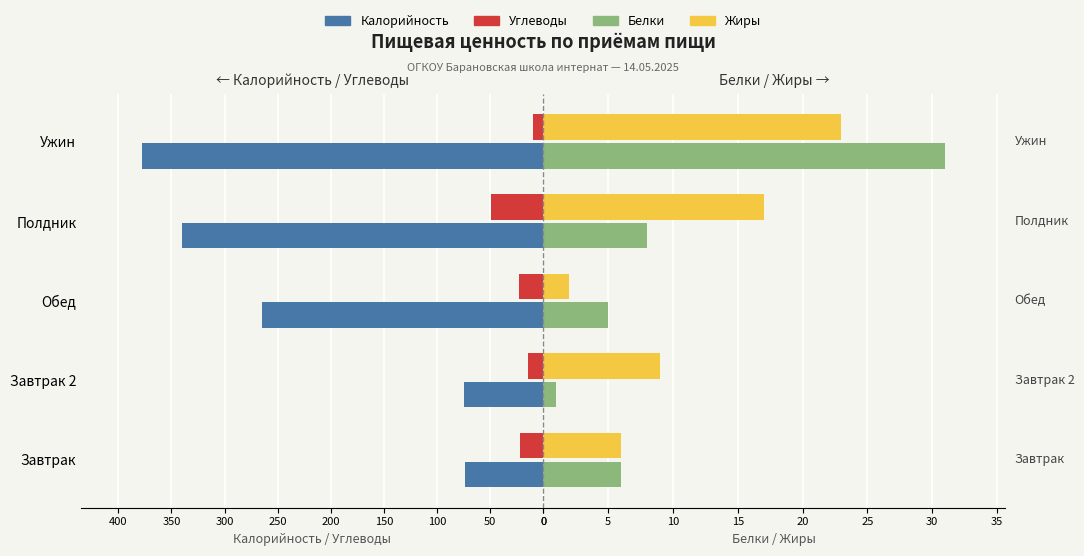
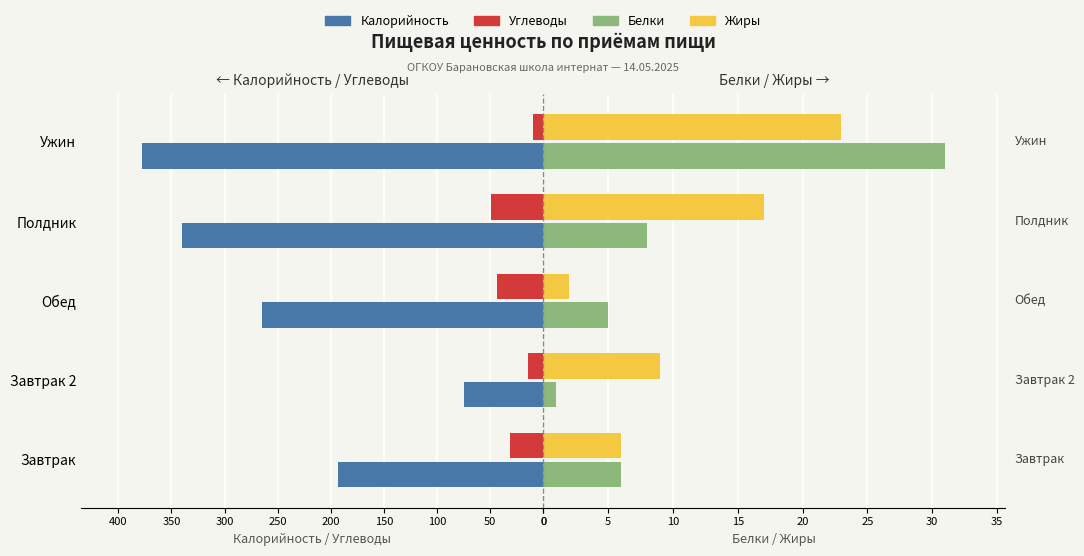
  {
    "← Калорийность / Углеводы": {
      "Калорийность": {
        "Ужин": 378,
        "Полдник": 340,
        "Обед": 265,
        "Завтрак 2": 75,
-       "Завтрак": 74
+       "Завтрак": 193
      },
      "Углеводы": {
        "Ужин": 10,
        "Полдник": 49,
-       "Обед": 23,
+       "Обед": 44,
        "Завтрак 2": 14,
-       "Завтрак": 22
+       "Завтрак": 31
      }
    }
  }
